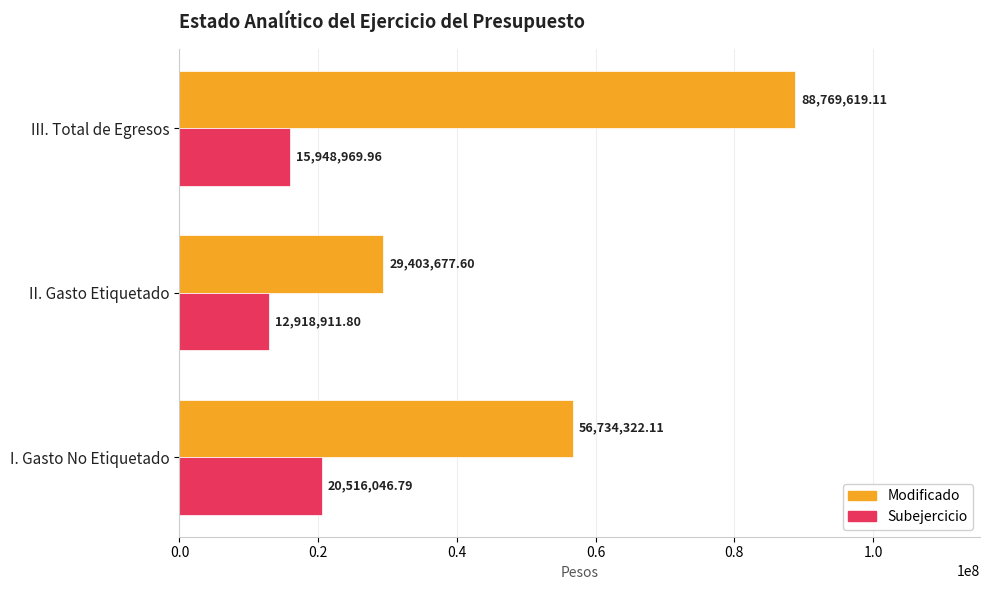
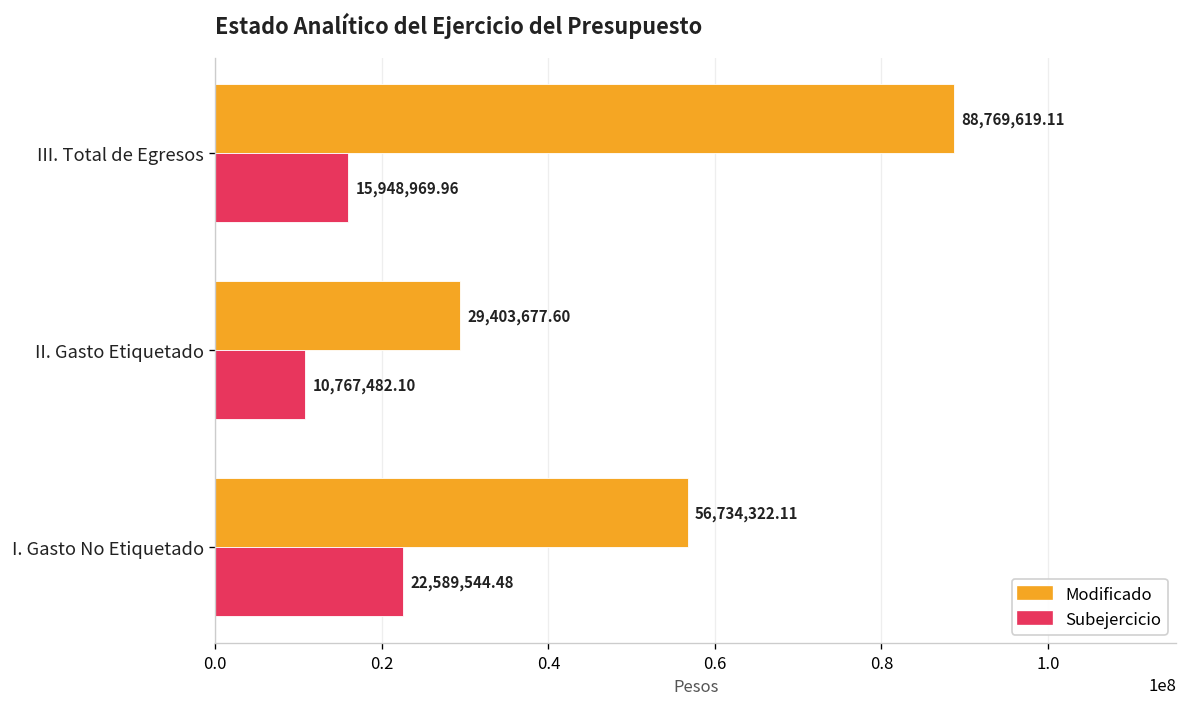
  {
    "Modificado": {
      "III. Total de Egresos": "88,769,619.11",
      "II. Gasto Etiquetado": "29,403,677.60",
      "I. Gasto No Etiquetado": "56,734,322.11"
    },
    "Subejercicio": {
      "III. Total de Egresos": "15,948,969.96",
-     "II. Gasto Etiquetado": "12,918,911.80",
-     "I. Gasto No Etiquetado": "20,516,046.79"
+     "II. Gasto Etiquetado": "10,767,482.10",
+     "I. Gasto No Etiquetado": "22,589,544.48"
    }
  }
